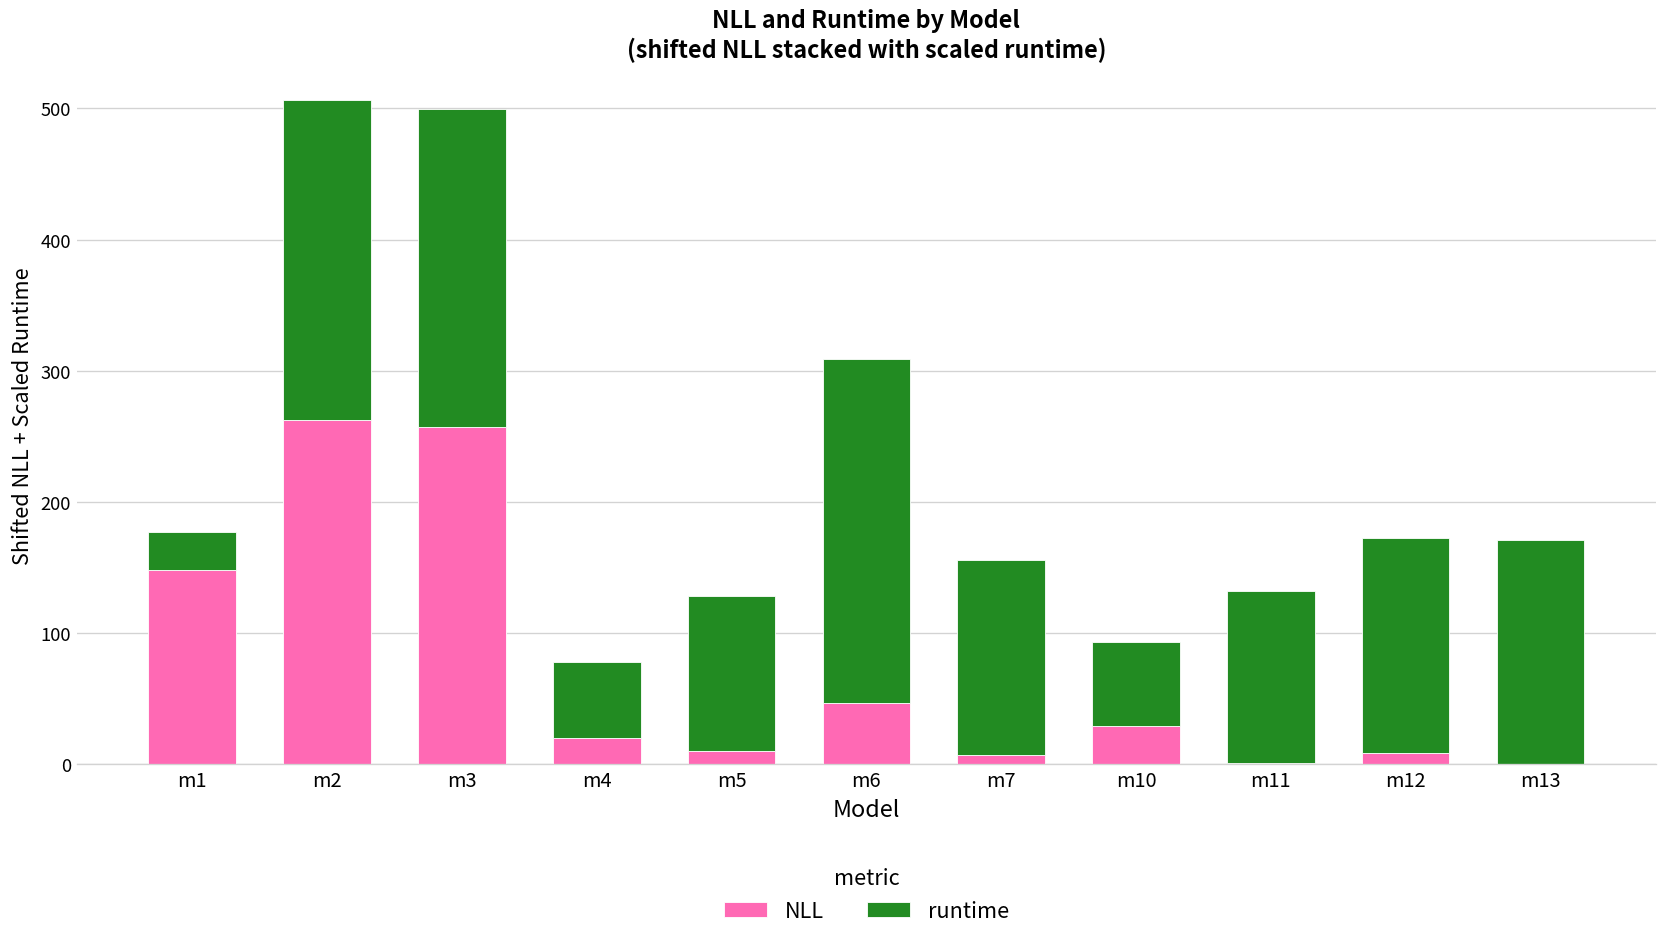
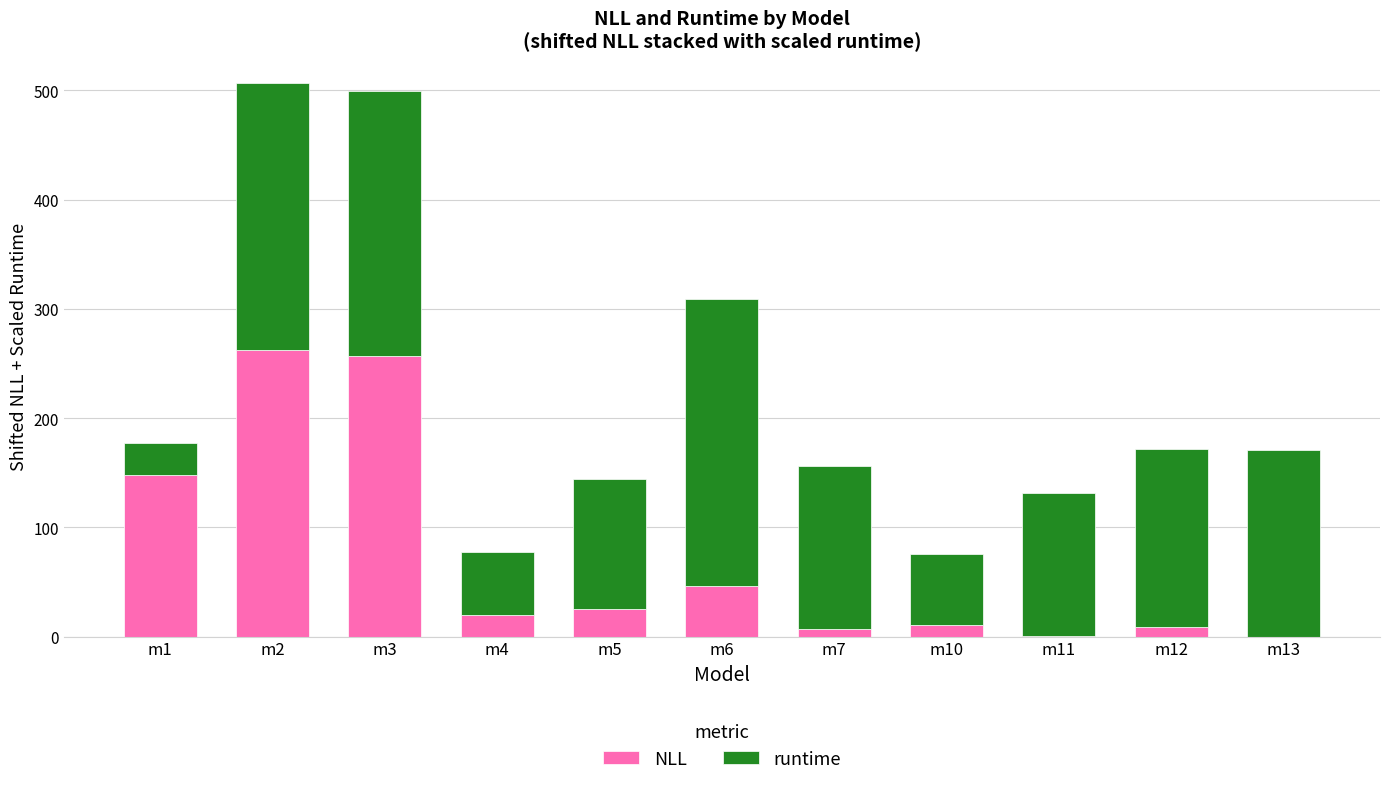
  {
    "NLL": {
      "m1": 148,
      "m2": 262,
      "m3": 257,
      "m4": 20,
-     "m5": 10,
+     "m5": 25,
      "m6": 47,
      "m7": 7,
-     "m10": 29,
+     "m10": 11,
      "m12": 9,
      "m13": 0
    },
    "runtime": {
      "m1": 29,
      "m2": 244,
      "m3": 242,
      "m4": 57,
      "m5": 119,
      "m6": 262,
      "m7": 149,
      "m10": 65,
      "m11": 131,
      "m12": 163,
      "m13": 171
    }
  }
